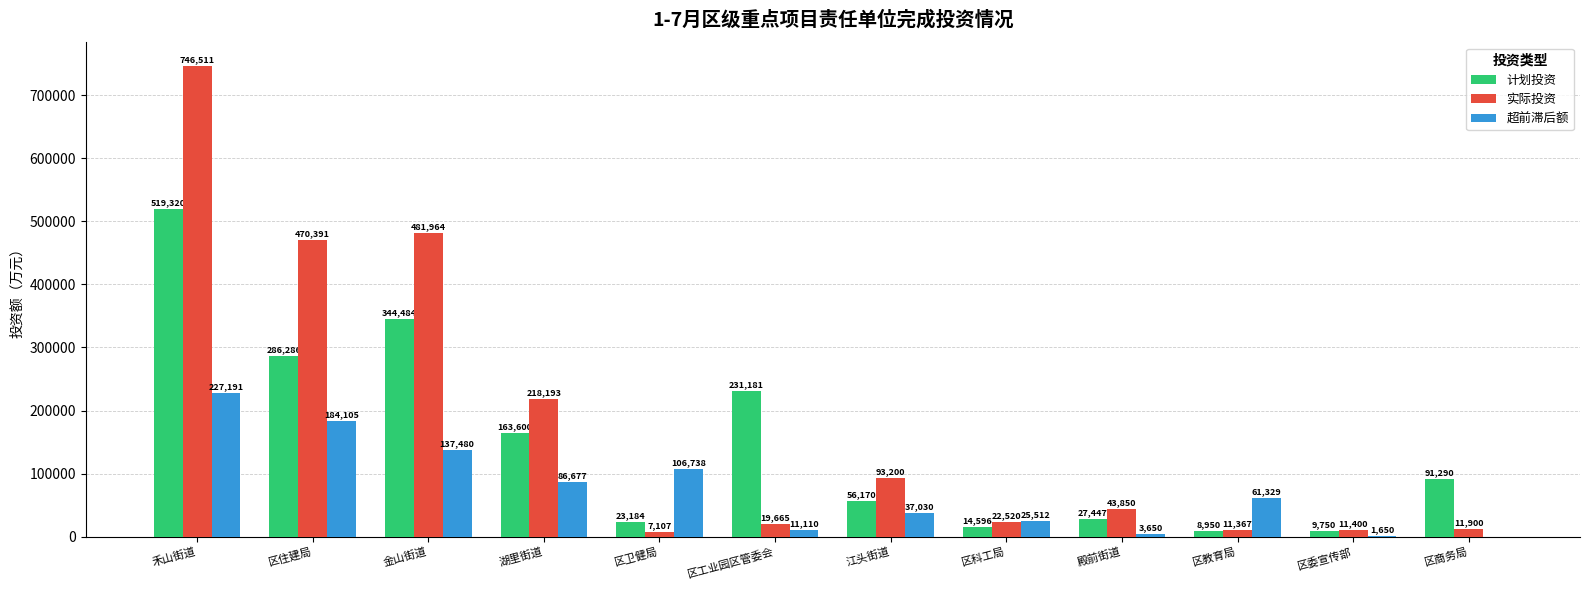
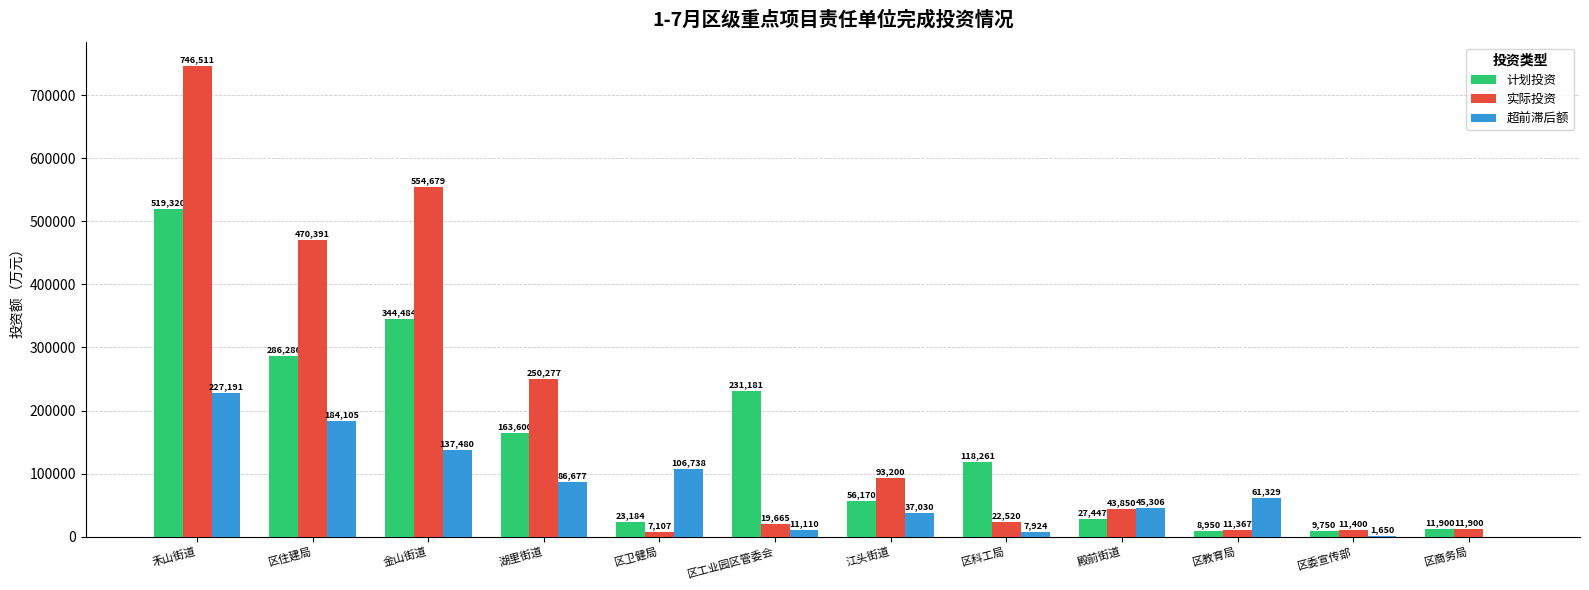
  {
    "计划投资": {
      "禾山街道": "519,320",
      "区住建局": "286,286",
      "金山街道": "344,484",
      "湖里街道": "163,600",
      "区卫健局": "23,184",
      "区工业园区管委会": "231,181",
      "江头街道": "56,170",
-     "区科工局": "14,596",
+     "区科工局": "118,261",
      "殿前街道": "27,447",
      "区教育局": "8,950",
      "区委宣传部": "9,750",
-     "区商务局": "91,290"
+     "区商务局": "11,900"
    },
    "实际投资": {
      "禾山街道": "746,511",
      "区住建局": "470,391",
-     "金山街道": "481,964",
-     "湖里街道": "218,193",
+     "金山街道": "554,679",
+     "湖里街道": "250,277",
      "区卫健局": "7,107",
      "区工业园区管委会": "19,665",
      "江头街道": "93,200",
      "区科工局": "22,520",
      "殿前街道": "43,850",
      "区教育局": "11,367",
      "区委宣传部": "11,400",
      "区商务局": "11,900"
    },
    "超前滞后额": {
      "禾山街道": "227,191",
      "区住建局": "184,105",
      "金山街道": "137,480",
      "湖里街道": "86,677",
      "区卫健局": "106,738",
      "区工业园区管委会": "11,110",
      "江头街道": "37,030",
-     "区科工局": "25,512",
-     "殿前街道": "3,650",
+     "区科工局": "7,924",
+     "殿前街道": "45,306",
      "区教育局": "61,329",
      "区委宣传部": "1,650"
    }
  }
